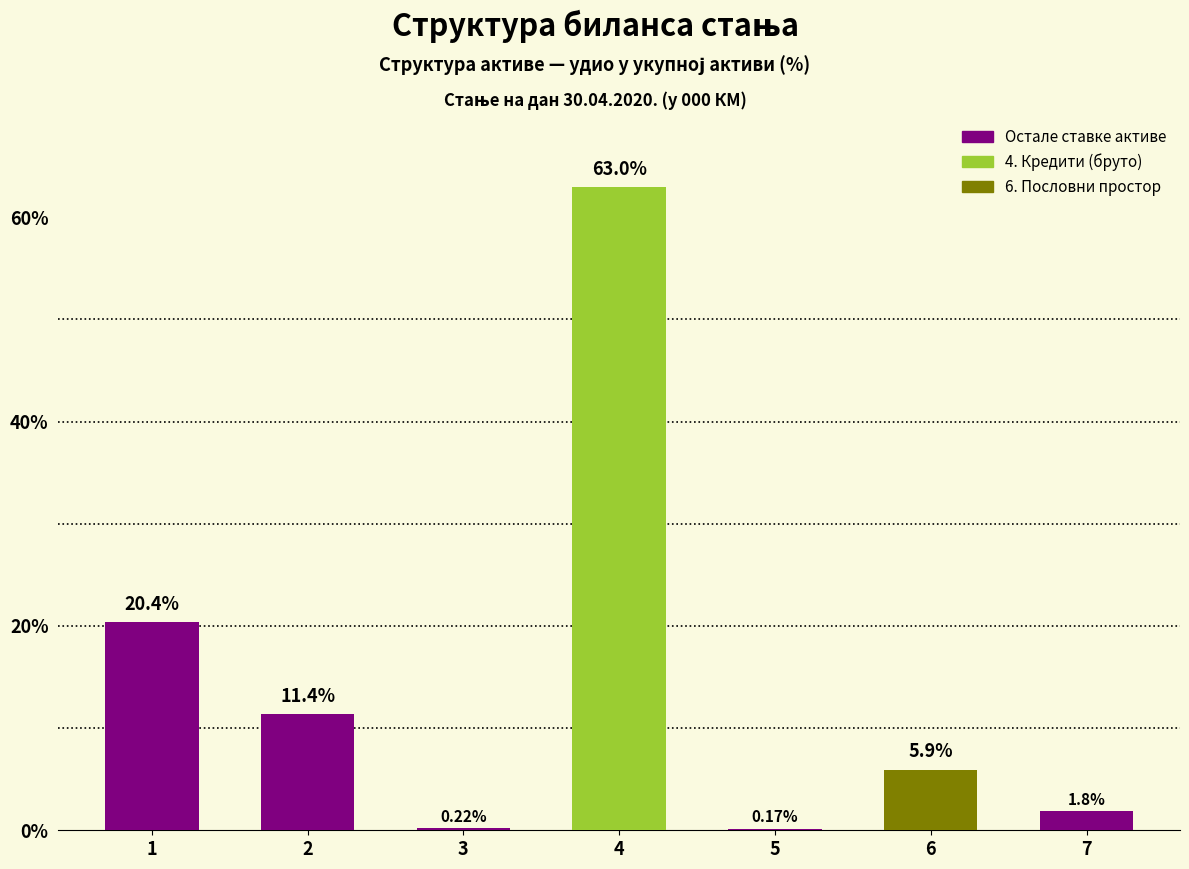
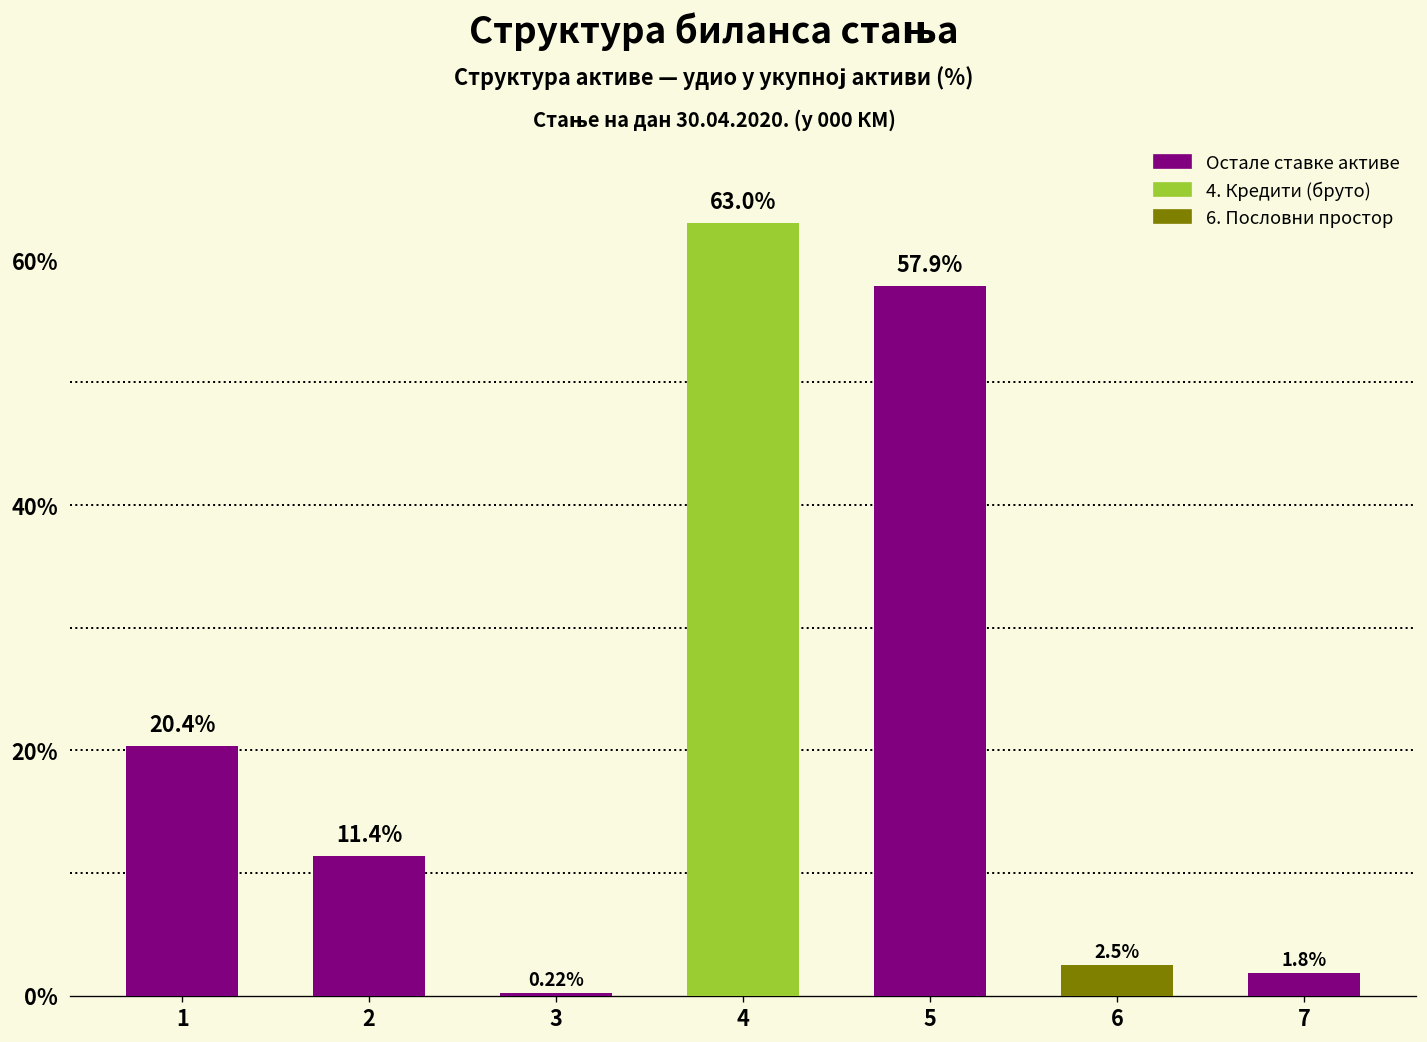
  {
    "1": "20.4%",
    "2": "11.4%",
    "3": "0.22%",
    "4": "63.0%",
-   "5": "0.17%",
-   "6": "5.9%",
+   "5": "57.9%",
+   "6": "2.5%",
    "7": "1.8%"
  }
